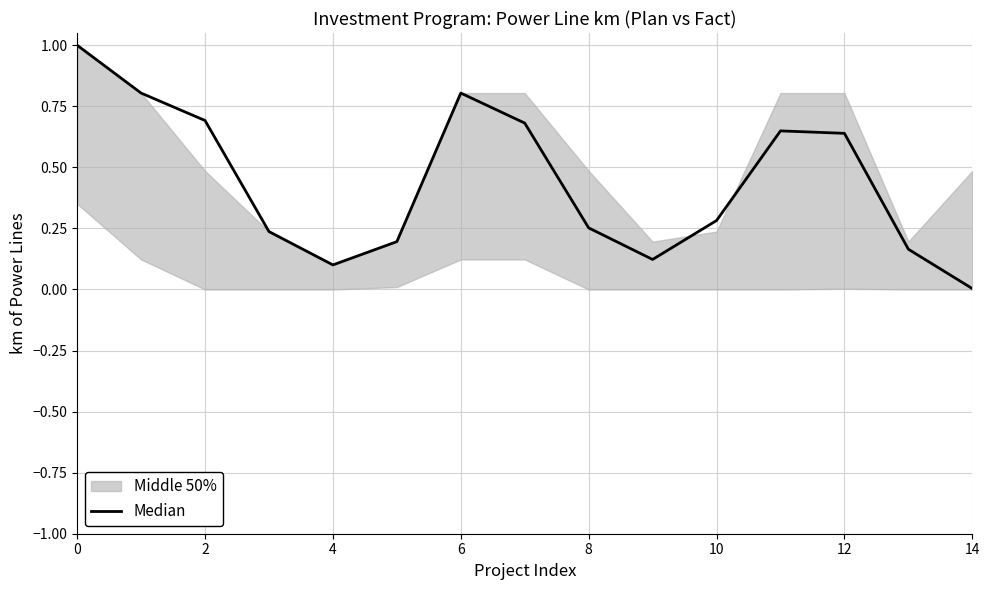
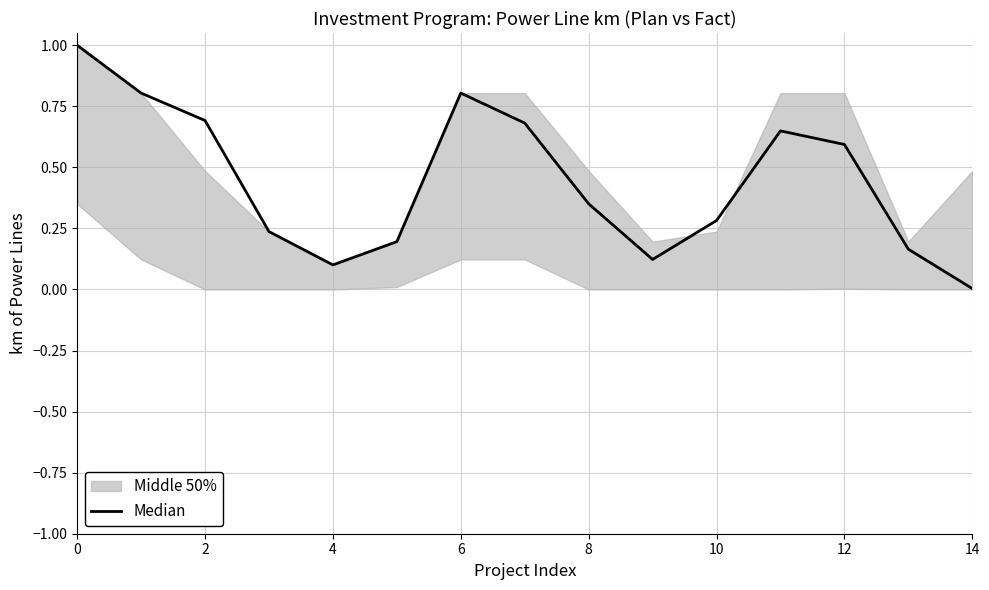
  {
    "Median": {
      "2": 0.69,
-     "8": 0.25,
+     "8": 0.35,
      "10": 0.28,
-     "12": 0.64,
+     "12": 0.59,
      "14": 0.00
    },
    "Middle 50%": {
      "2": 0.49,
      "8": 0.49,
      "10": 0.24,
      "14": 0.49
    }
  }
